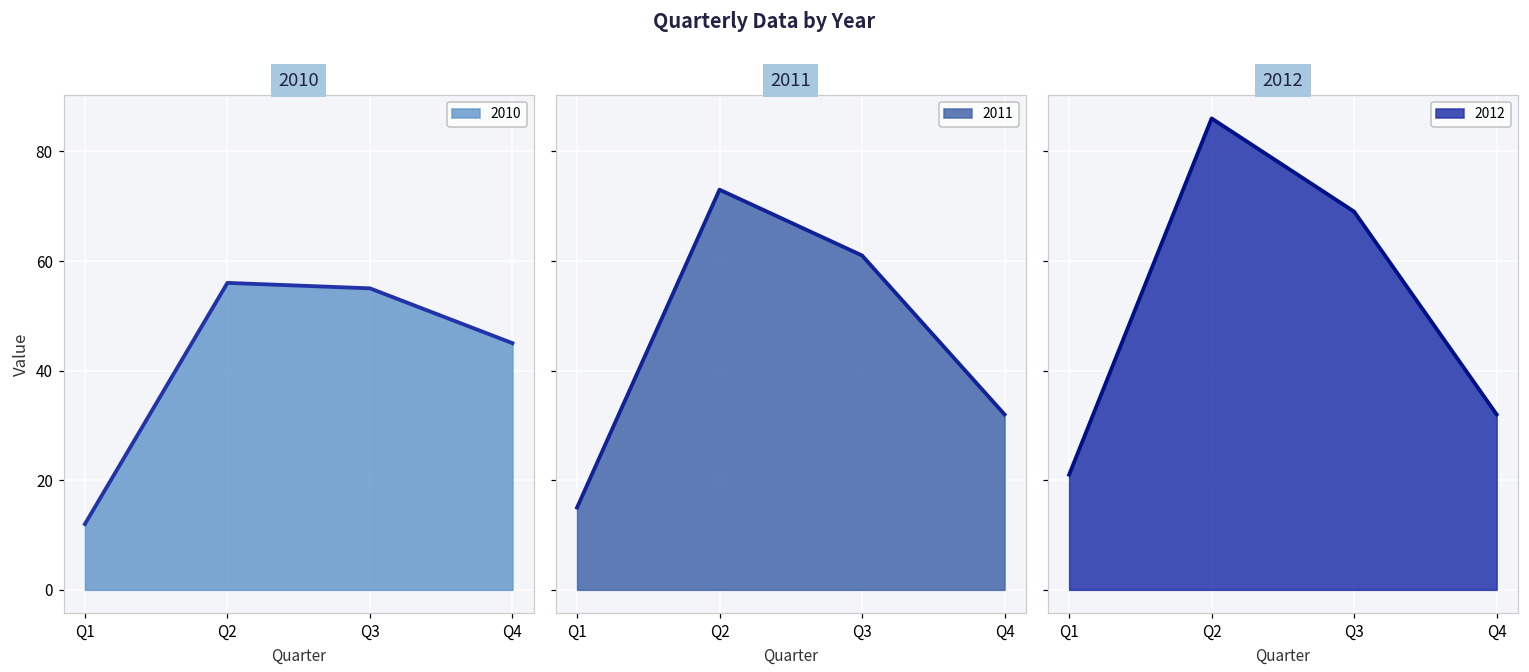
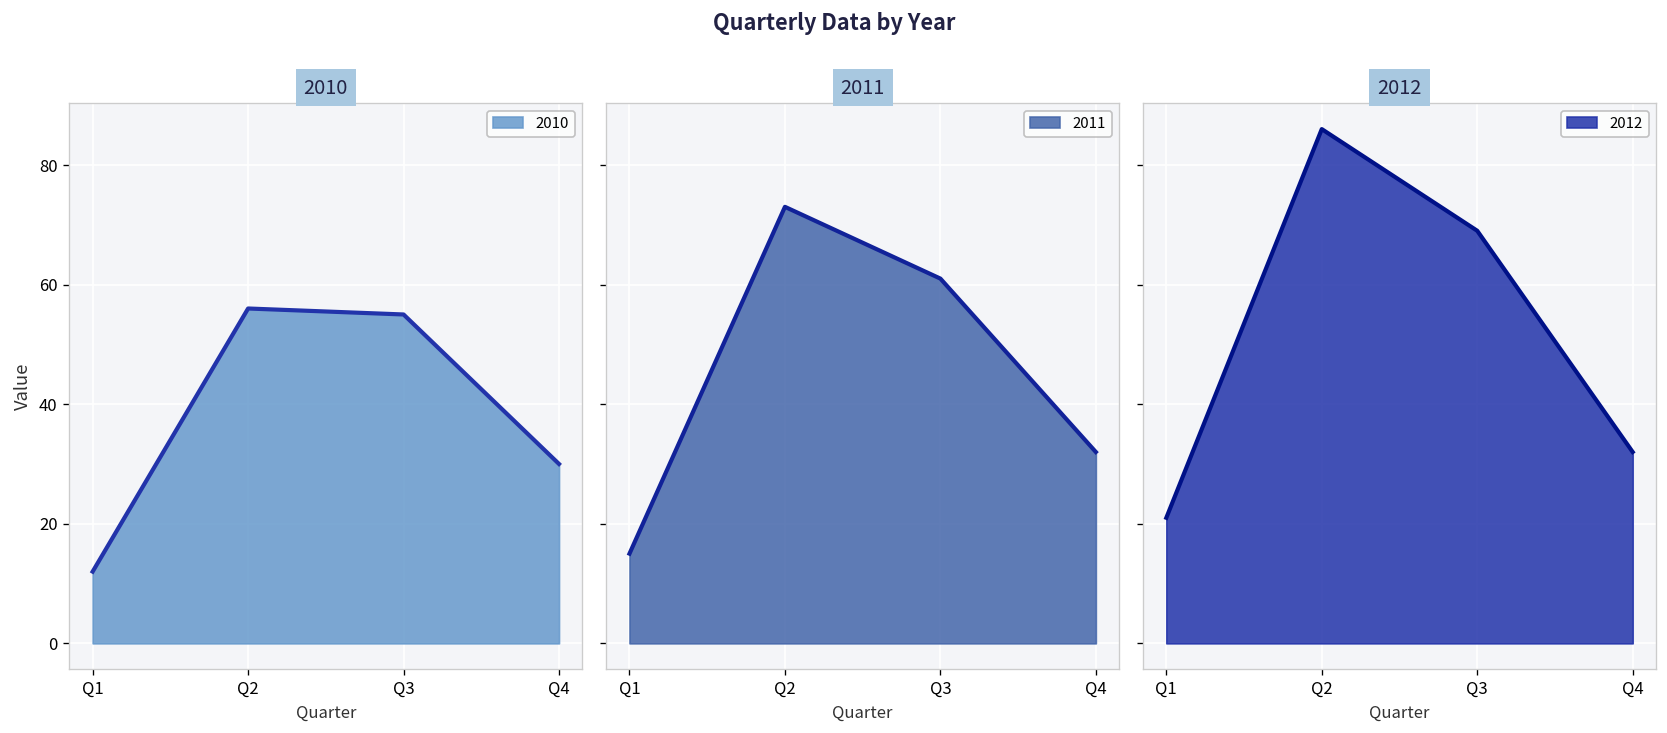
  {
    "2010": {
      "Q1": 12,
      "Q2": 56,
      "Q3": 55,
-     "Q4": 45
+     "Q4": 30
    }
  }
